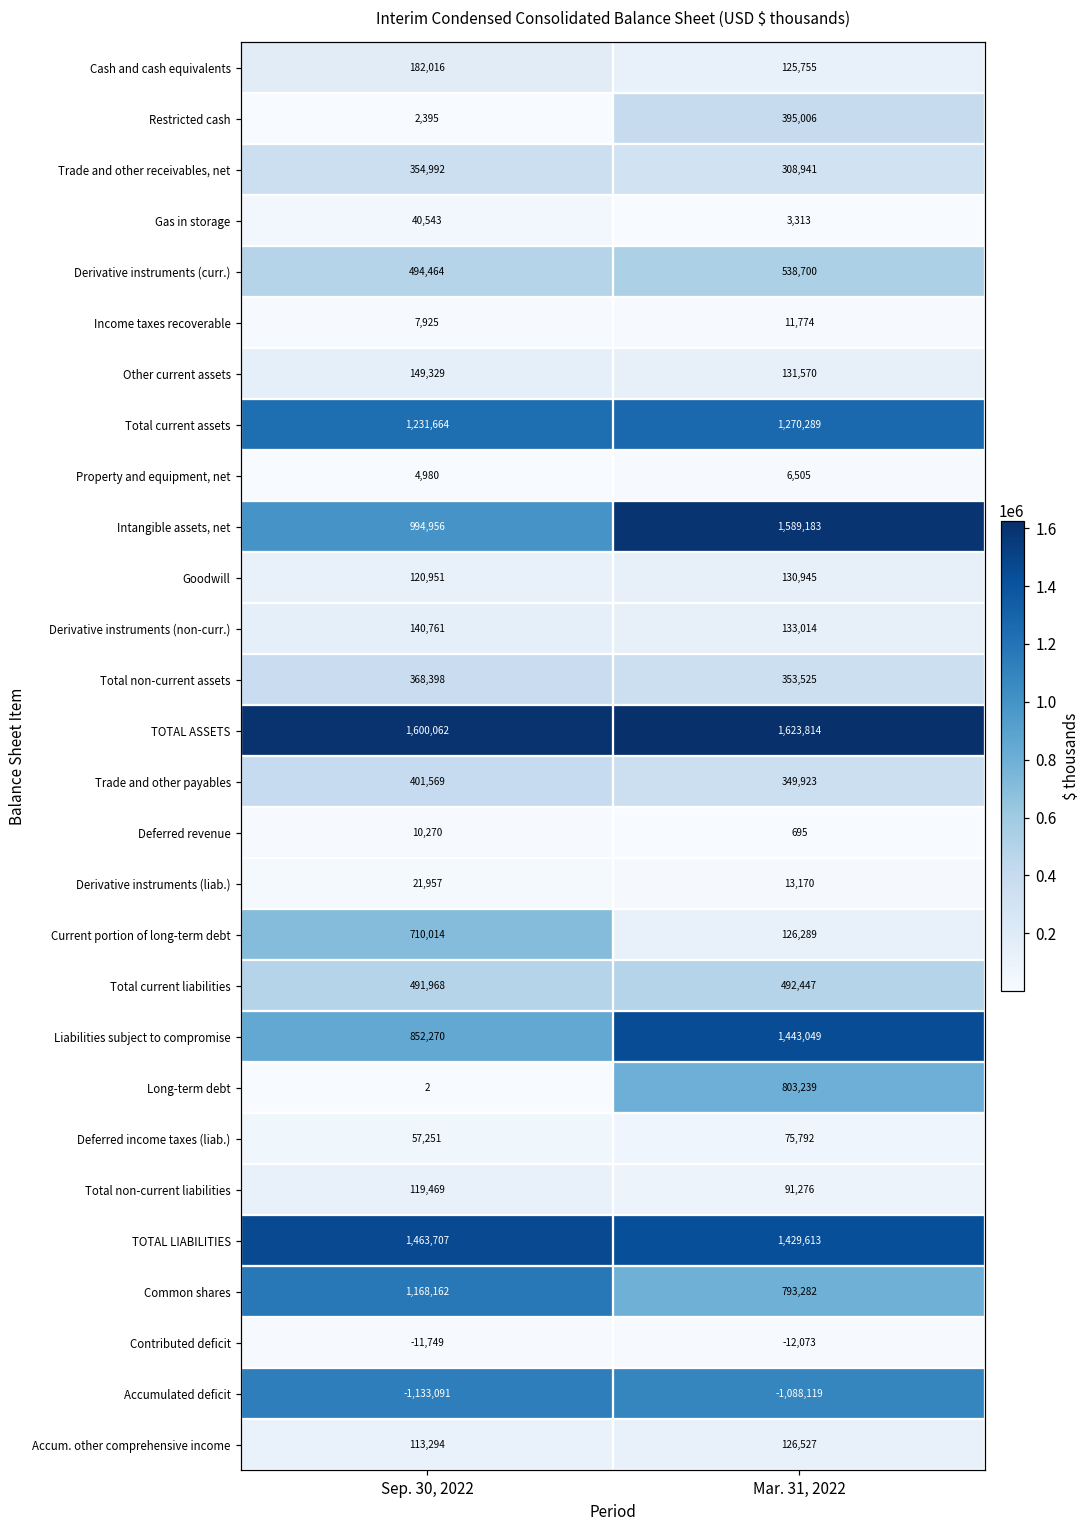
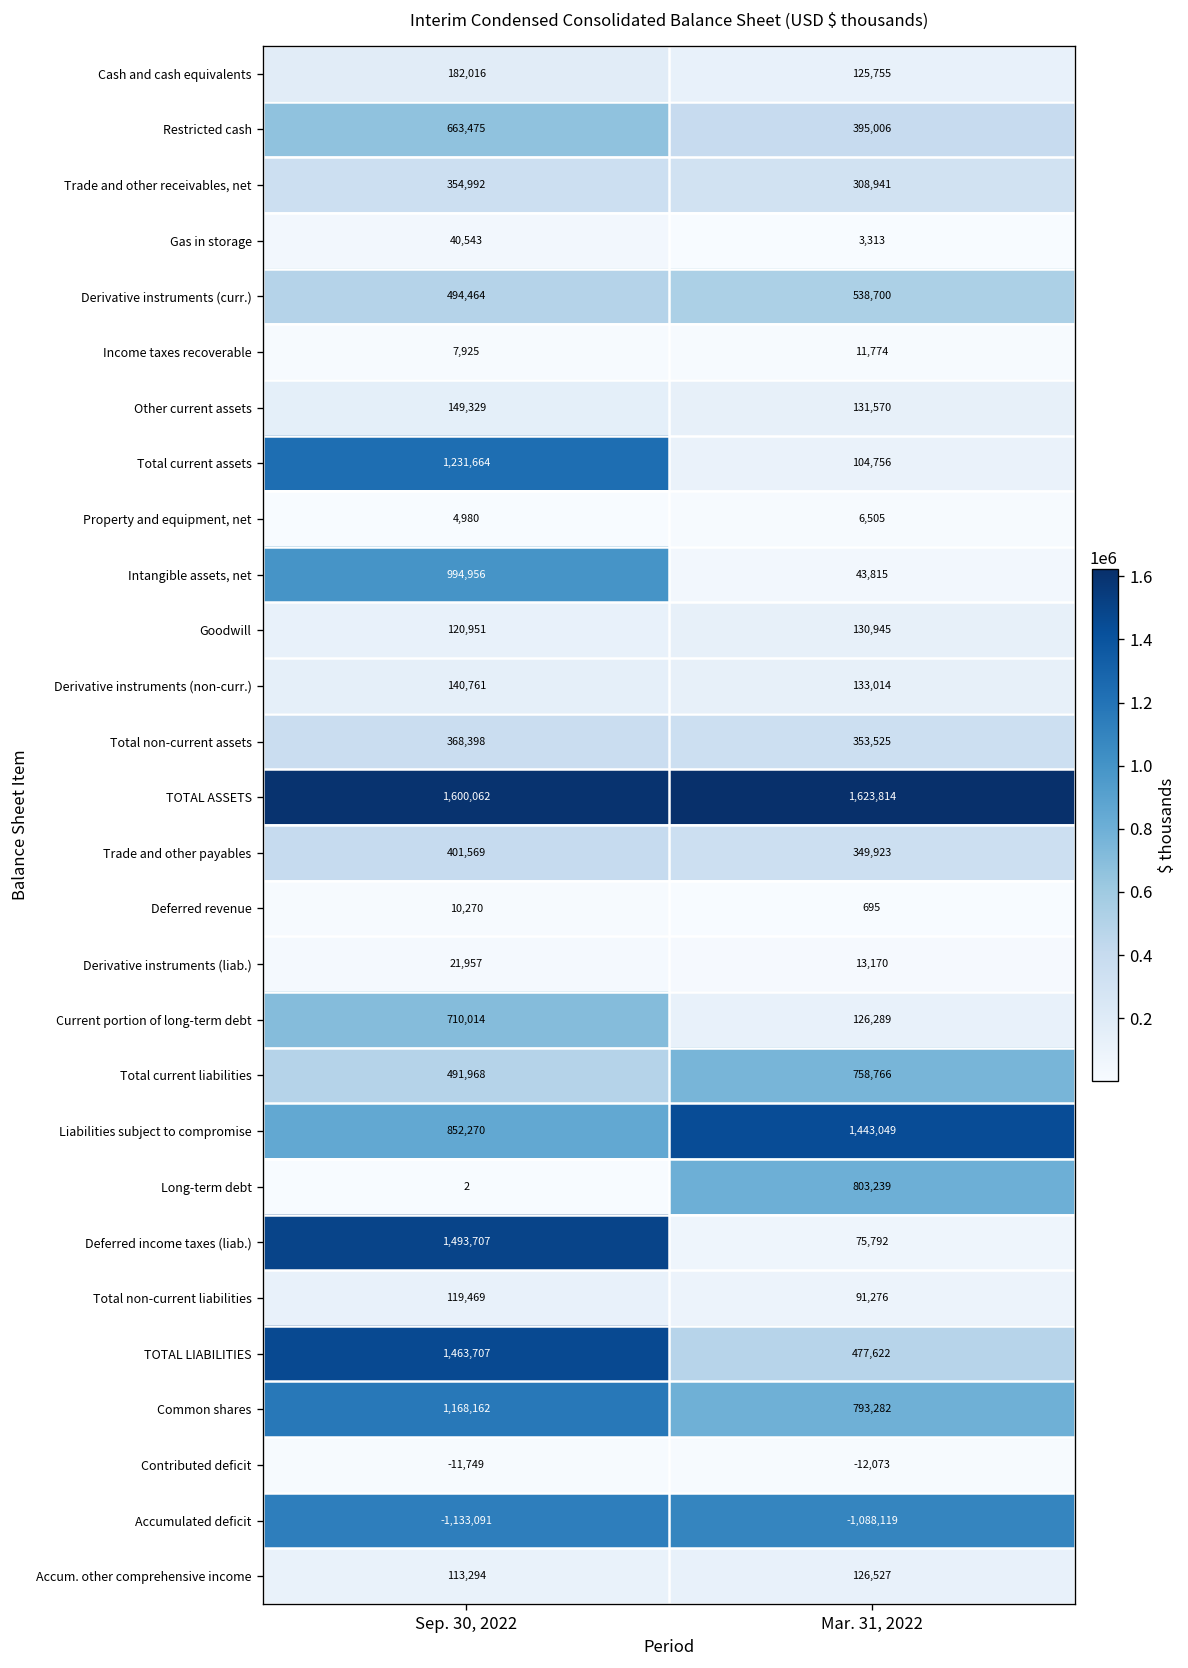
  {
    "Cash and cash equivalents": {
      "Sep. 30, 2022": "182,016",
      "Mar. 31, 2022": "125,755"
    },
    "Restricted cash": {
-     "Sep. 30, 2022": "2,395",
+     "Sep. 30, 2022": "663,475",
      "Mar. 31, 2022": "395,006"
    },
    "Trade and other receivables, net": {
      "Sep. 30, 2022": "354,992",
      "Mar. 31, 2022": "308,941"
    },
    "Gas in storage": {
      "Sep. 30, 2022": "40,543",
      "Mar. 31, 2022": "3,313"
    },
    "Derivative instruments (curr.)": {
      "Sep. 30, 2022": "494,464",
      "Mar. 31, 2022": "538,700"
    },
    "Income taxes recoverable": {
      "Sep. 30, 2022": "7,925",
      "Mar. 31, 2022": "11,774"
    },
    "Other current assets": {
      "Sep. 30, 2022": "149,329",
      "Mar. 31, 2022": "131,570"
    },
    "Total current assets": {
      "Sep. 30, 2022": "1,231,664",
-     "Mar. 31, 2022": "1,270,289"
+     "Mar. 31, 2022": "104,756"
    },
    "Property and equipment, net": {
      "Sep. 30, 2022": "4,980",
      "Mar. 31, 2022": "6,505"
    },
    "Intangible assets, net": {
      "Sep. 30, 2022": "994,956",
-     "Mar. 31, 2022": "1,589,183"
+     "Mar. 31, 2022": "43,815"
    },
    "Goodwill": {
      "Sep. 30, 2022": "120,951",
      "Mar. 31, 2022": "130,945"
    },
    "Derivative instruments (non-curr.)": {
      "Sep. 30, 2022": "140,761",
      "Mar. 31, 2022": "133,014"
    },
    "Total non-current assets": {
      "Sep. 30, 2022": "368,398",
      "Mar. 31, 2022": "353,525"
    },
    "TOTAL ASSETS": {
      "Sep. 30, 2022": "1,600,062",
      "Mar. 31, 2022": "1,623,814"
    },
    "Trade and other payables": {
      "Sep. 30, 2022": "401,569",
      "Mar. 31, 2022": "349,923"
    },
    "Deferred revenue": {
      "Sep. 30, 2022": "10,270",
      "Mar. 31, 2022": "695"
    },
    "Derivative instruments (liab.)": {
      "Sep. 30, 2022": "21,957",
      "Mar. 31, 2022": "13,170"
    },
    "Current portion of long-term debt": {
      "Sep. 30, 2022": "710,014",
      "Mar. 31, 2022": "126,289"
    },
    "Total current liabilities": {
      "Sep. 30, 2022": "491,968",
-     "Mar. 31, 2022": "492,447"
+     "Mar. 31, 2022": "758,766"
    },
    "Liabilities subject to compromise": {
      "Sep. 30, 2022": "852,270",
      "Mar. 31, 2022": "1,443,049"
    },
    "Long-term debt": {
      "Sep. 30, 2022": "2",
      "Mar. 31, 2022": "803,239"
    },
    "Deferred income taxes (liab.)": {
-     "Sep. 30, 2022": "57,251",
+     "Sep. 30, 2022": "1,493,707",
      "Mar. 31, 2022": "75,792"
    },
    "Total non-current liabilities": {
      "Sep. 30, 2022": "119,469",
      "Mar. 31, 2022": "91,276"
    },
    "TOTAL LIABILITIES": {
      "Sep. 30, 2022": "1,463,707",
-     "Mar. 31, 2022": "1,429,613"
+     "Mar. 31, 2022": "477,622"
    },
    "Common shares": {
      "Sep. 30, 2022": "1,168,162",
      "Mar. 31, 2022": "793,282"
    },
    "Contributed deficit": {
      "Sep. 30, 2022": "-11,749",
      "Mar. 31, 2022": "-12,073"
    },
    "Accumulated deficit": {
      "Sep. 30, 2022": "-1,133,091",
      "Mar. 31, 2022": "-1,088,119"
    },
    "Accum. other comprehensive income": {
      "Sep. 30, 2022": "113,294",
      "Mar. 31, 2022": "126,527"
    }
  }
